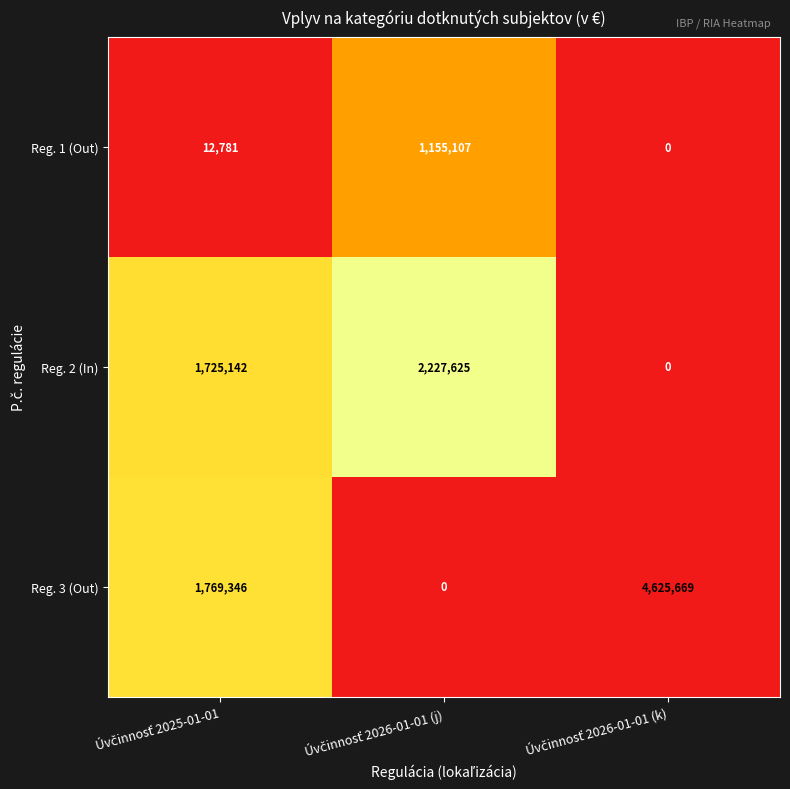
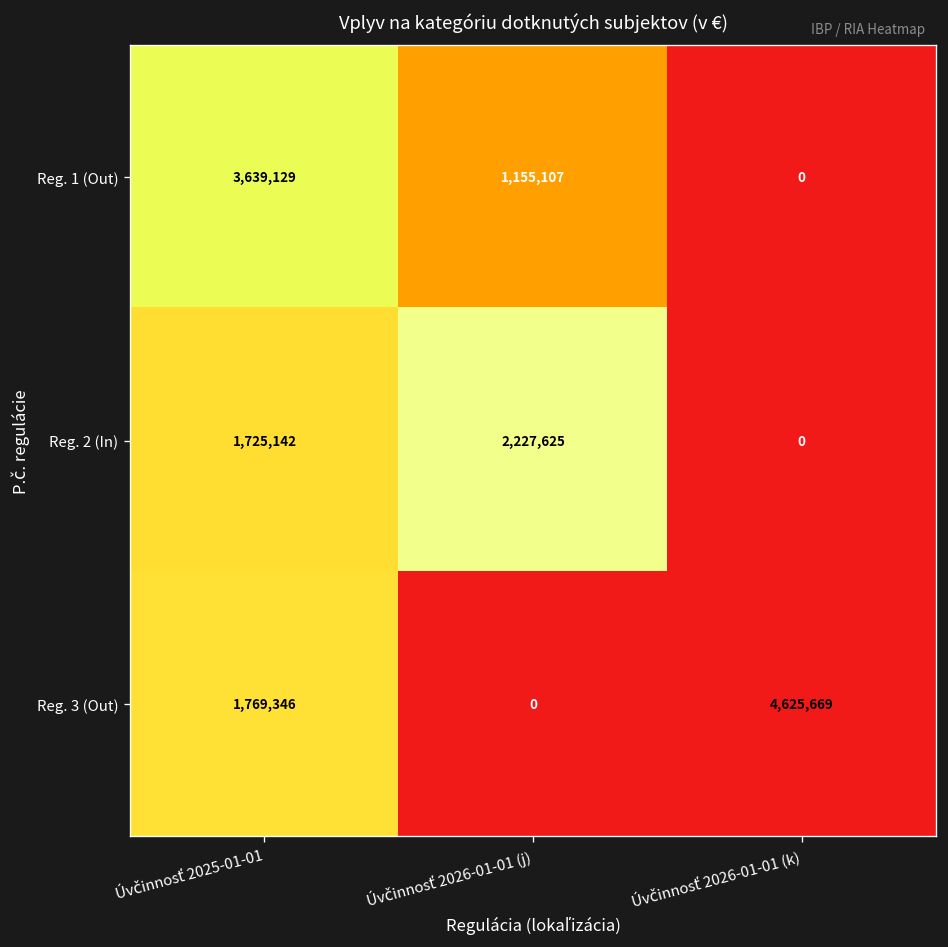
  {
    "Reg. 1 (Out)": {
-     "Úvčinnosť 2025-01-01": "12,781",
+     "Úvčinnosť 2025-01-01": "3,639,129",
      "Úvčinnosť 2026-01-01 (j)": "1,155,107",
      "Úvčinnosť 2026-01-01 (k)": "0"
    },
    "Reg. 2 (In)": {
      "Úvčinnosť 2025-01-01": "1,725,142",
      "Úvčinnosť 2026-01-01 (j)": "2,227,625",
      "Úvčinnosť 2026-01-01 (k)": "0"
    },
    "Reg. 3 (Out)": {
      "Úvčinnosť 2025-01-01": "1,769,346",
      "Úvčinnosť 2026-01-01 (j)": "0",
      "Úvčinnosť 2026-01-01 (k)": "4,625,669"
    }
  }
